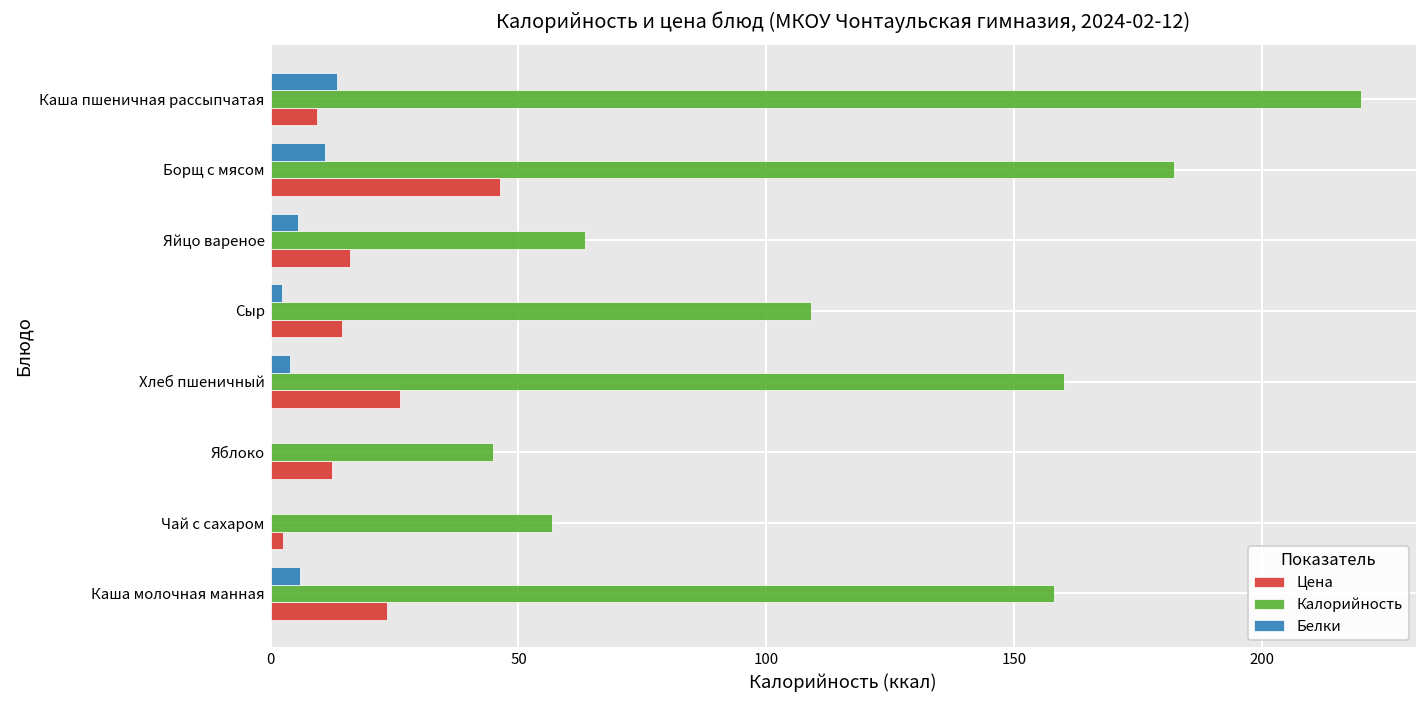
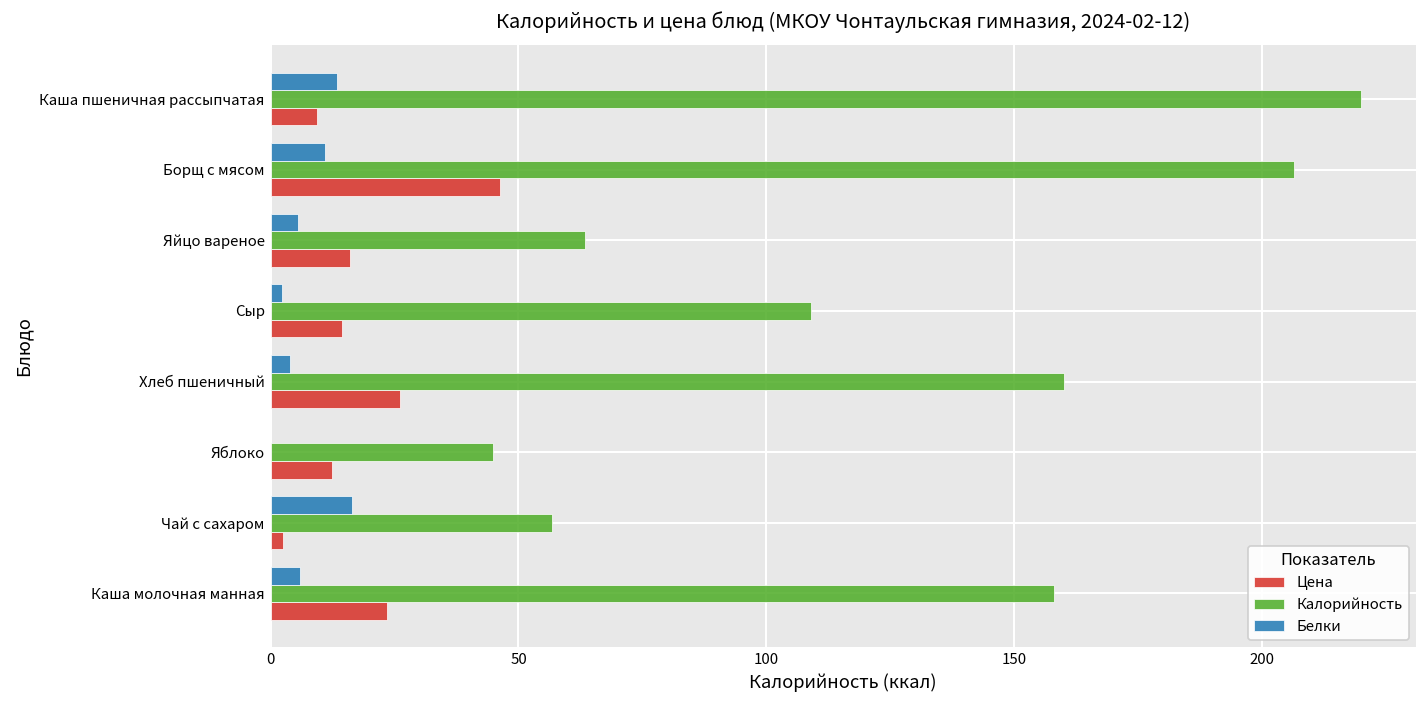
  {
    "Цена": {
      "Каша пшеничная рассыпчатая": 9,
      "Борщ с мясом": 46,
      "Яйцо вареное": 16,
      "Сыр": 14,
      "Хлеб пшеничный": 26,
      "Яблоко": 12,
      "Чай с сахаром": 3,
      "Каша молочная манная": 24
    },
    "Калорийность": {
      "Каша пшеничная рассыпчатая": 220,
-     "Борщ с мясом": 182,
+     "Борщ с мясом": 206,
      "Яйцо вареное": 64,
      "Сыр": 109,
      "Хлеб пшеничный": 160,
      "Яблоко": 45,
      "Чай с сахаром": 57,
      "Каша молочная манная": 158
    },
    "Белки": {
      "Каша пшеничная рассыпчатая": 14,
      "Борщ с мясом": 11,
      "Яйцо вареное": 6,
      "Сыр": 2,
      "Хлеб пшеничный": 4,
      "Яблоко": 0,
-     "Чай с сахаром": 0,
+     "Чай с сахаром": 17,
      "Каша молочная манная": 6
    }
  }
